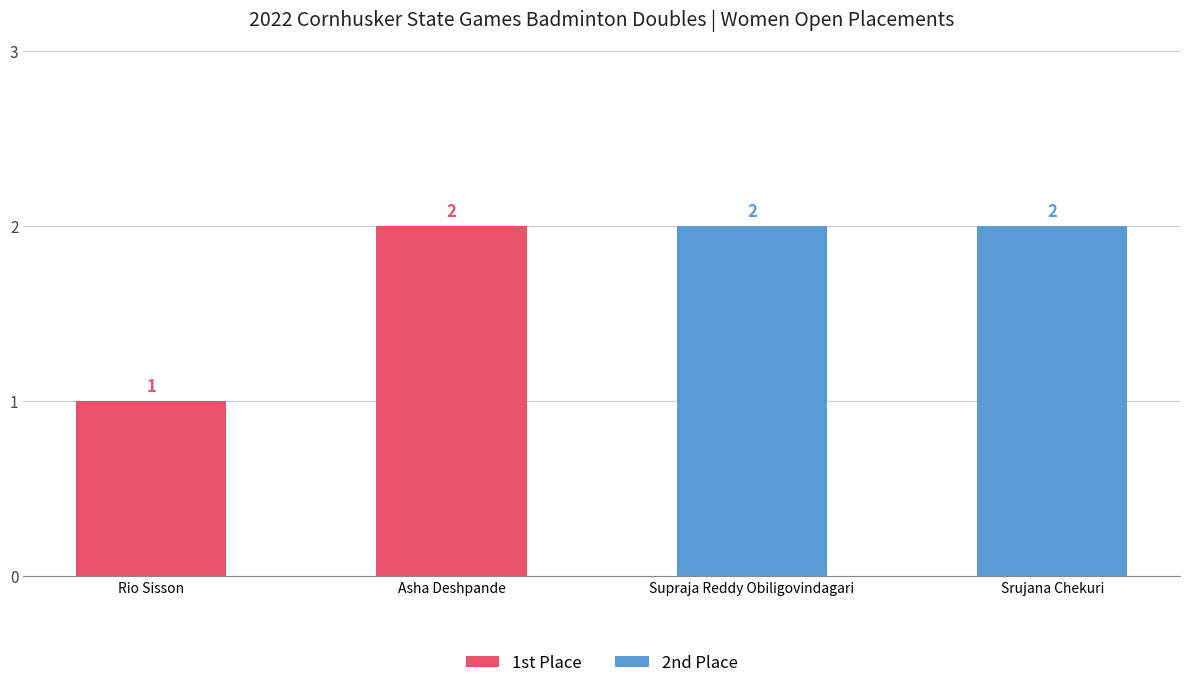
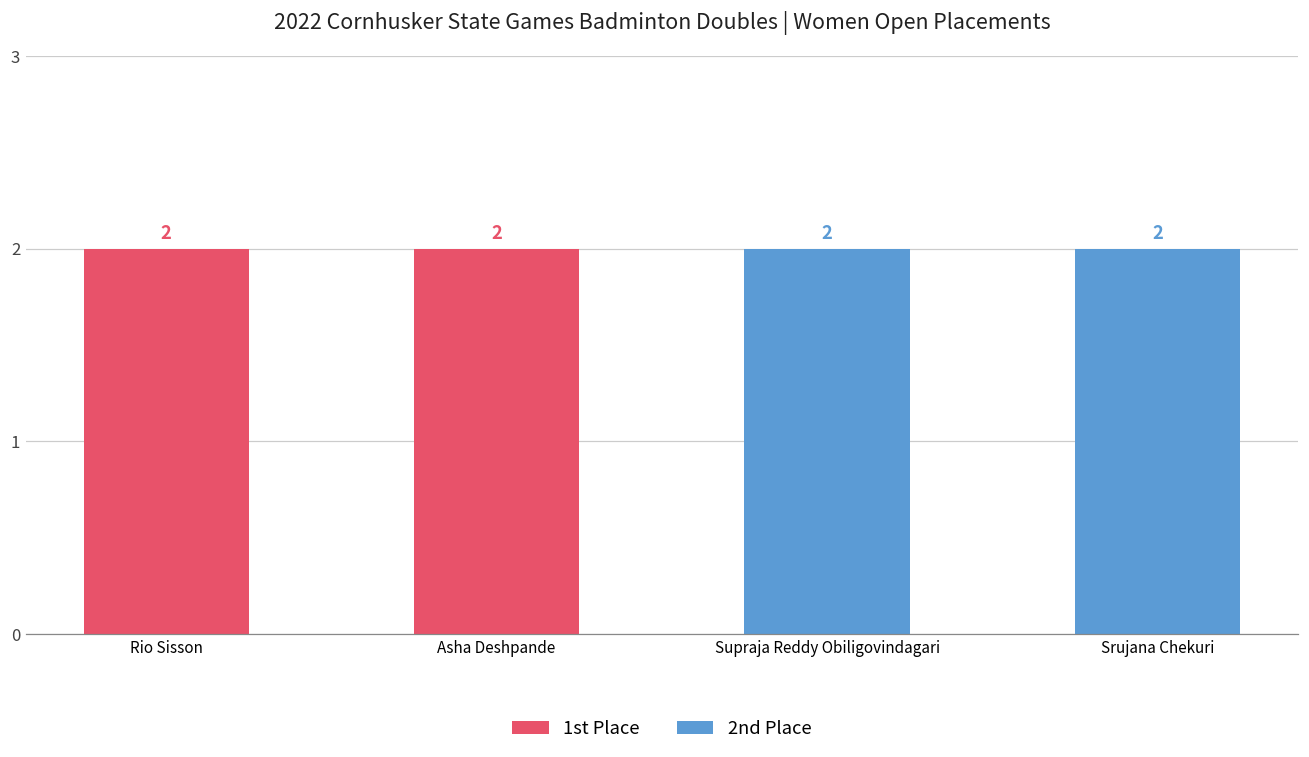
  {
-   "Rio Sisson": 1,
+   "Rio Sisson": 2,
    "Asha Deshpande": 2,
    "Supraja Reddy Obiligovindagari": 2,
    "Srujana Chekuri": 2
  }
